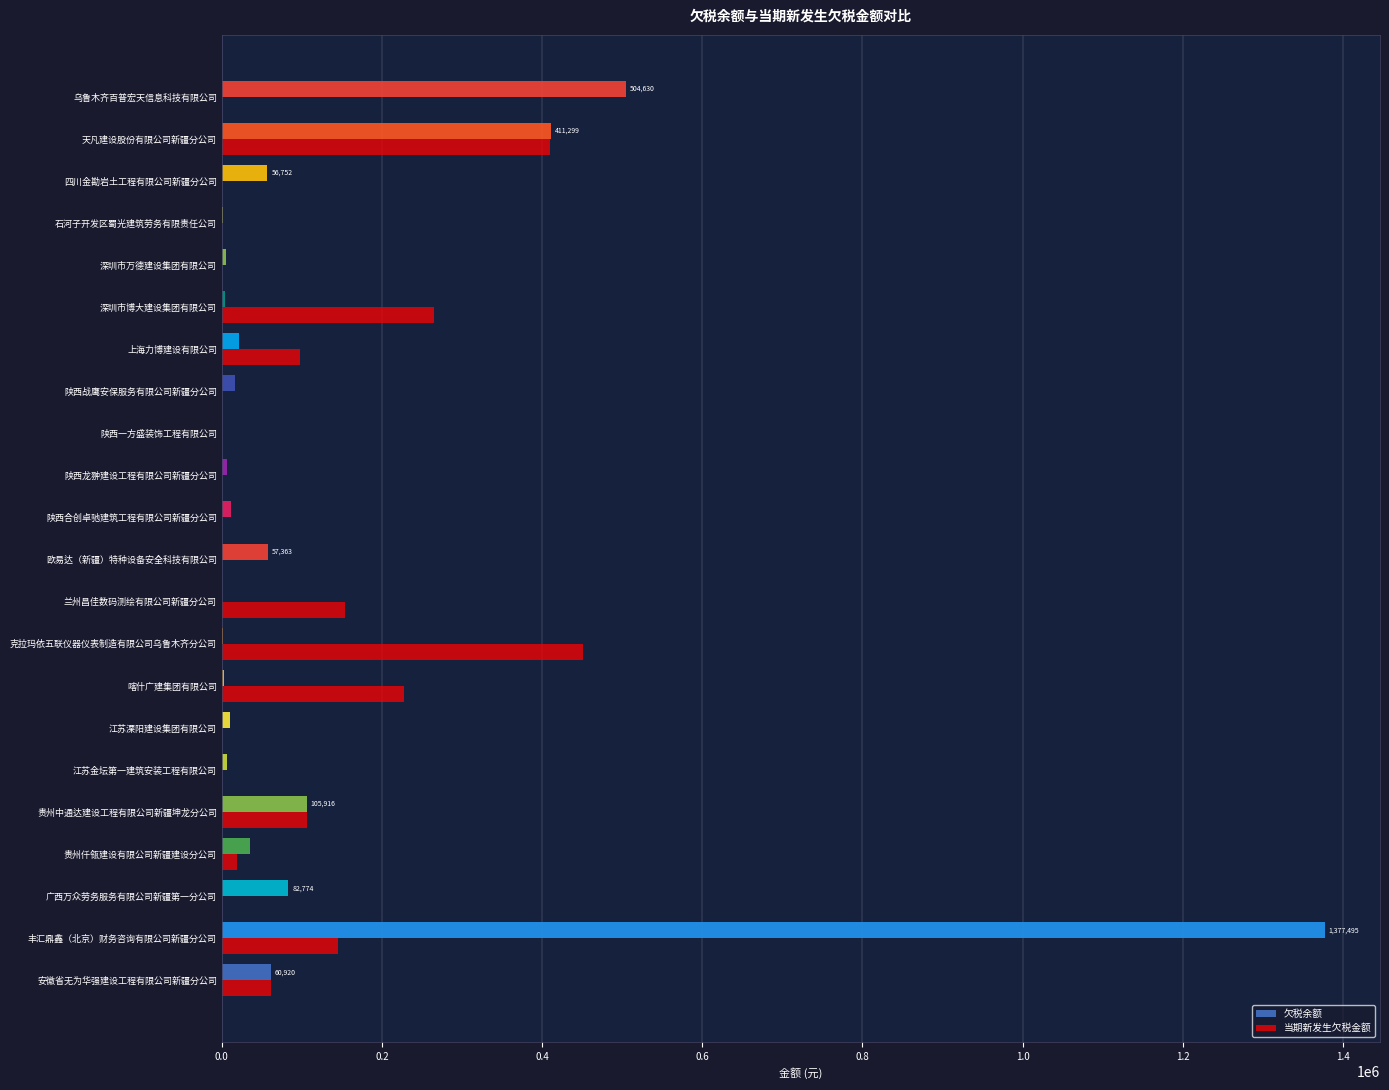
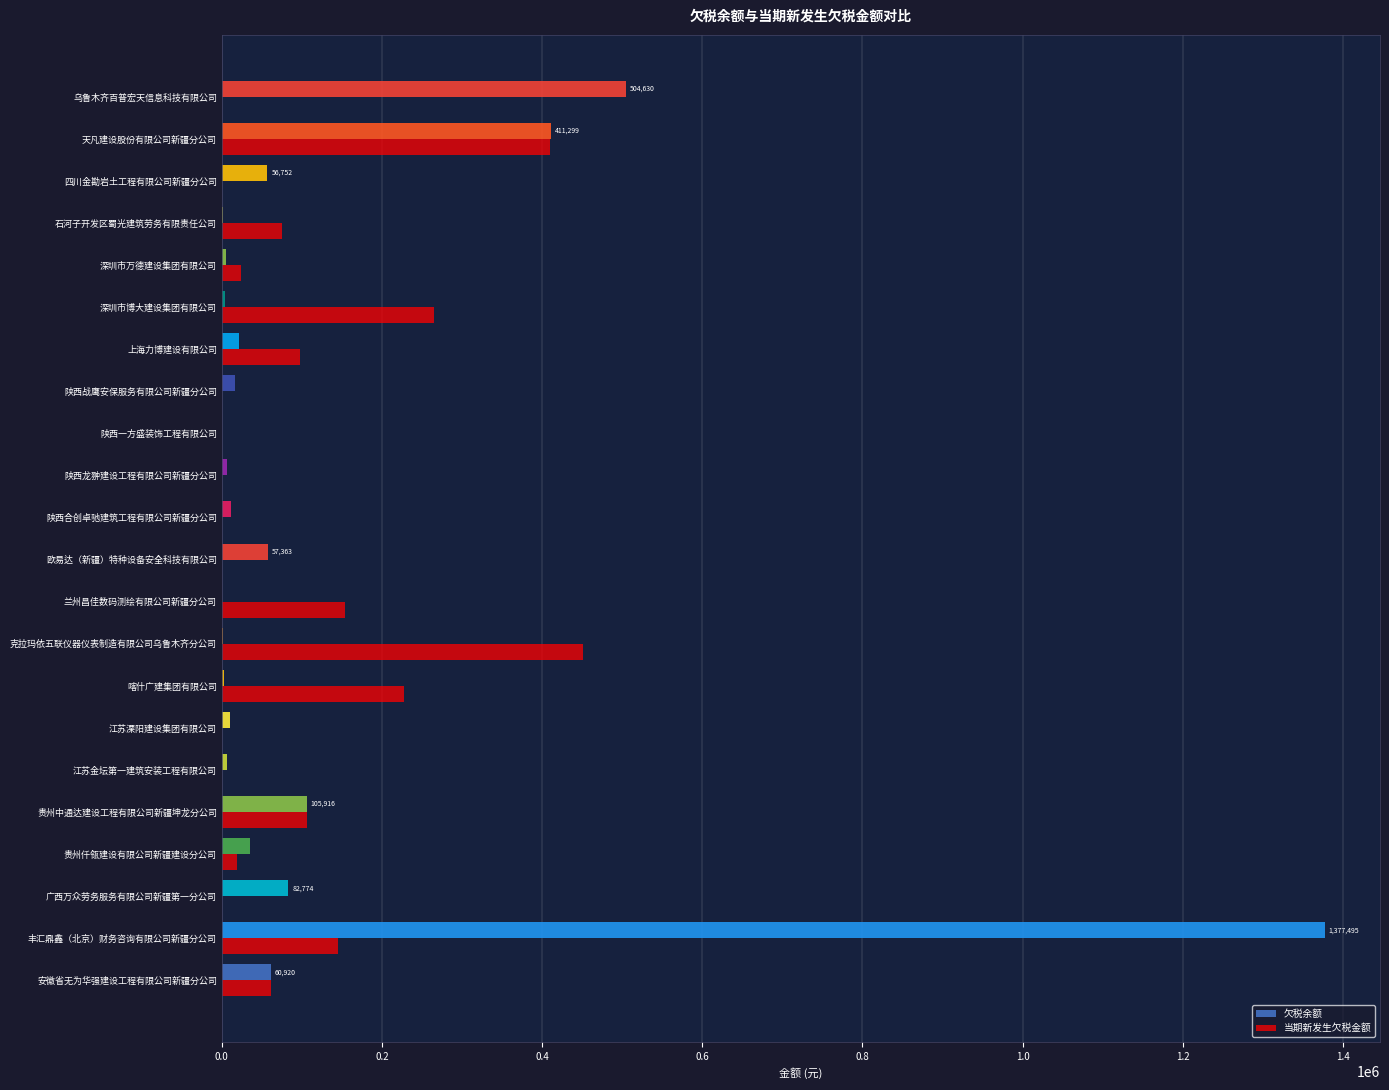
  {
    "欠税余额": {
      "乌鲁木齐百普宏天信息科技有限公司": "504,630",
      "天凡建设股份有限公司新疆分公司": "411,299",
      "四川金勘岩土工程有限公司新疆分公司": "56,752",
      "欧易达（新疆）特种设备安全科技有限公司": "57,363",
      "贵州中通达建设工程有限公司新疆坤龙分公司": "105,916",
      "广西万众劳务服务有限公司新疆第一分公司": "82,774",
      "丰汇鼎鑫（北京）财务咨询有限公司新疆分公司": "1,377,495",
      "安徽省无为华强建设工程有限公司新疆分公司": "60,920"
    },
    "当期新发生欠税金额": {
      "乌鲁木齐百普宏天信息科技有限公司": "0",
      "天凡建设股份有限公司新疆分公司": "410000",
      "四川金勘岩土工程有限公司新疆分公司": "0",
-     "石河子开发区蜀光建筑劳务有限责任公司": "0",
-     "深圳市万德建设集团有限公司": "0",
+     "石河子开发区蜀光建筑劳务有限责任公司": "80000",
+     "深圳市万德建设集团有限公司": "20000",
      "深圳市博大建设集团有限公司": "260000",
      "上海力博建设有限公司": "100000",
      "陕西战鹰安保服务有限公司新疆分公司": "0",
      "陕西一方盛装饰工程有限公司": "0",
      "陕西龙翀建设工程有限公司新疆分公司": "0",
      "陕西合创卓驰建筑工程有限公司新疆分公司": "0",
      "欧易达（新疆）特种设备安全科技有限公司": "0",
      "兰州昌佳数码测绘有限公司新疆分公司": "150000",
      "克拉玛依五联仪器仪表制造有限公司乌鲁木齐分公司": "450000",
      "喀什广建集团有限公司": "230000",
      "江苏溧阳建设集团有限公司": "0",
      "江苏金坛第一建筑安装工程有限公司": "0",
      "贵州仟瓴建设有限公司新疆建设分公司": "20000",
      "广西万众劳务服务有限公司新疆第一分公司": "0",
      "丰汇鼎鑫（北京）财务咨询有限公司新疆分公司": "150000"
    }
  }
